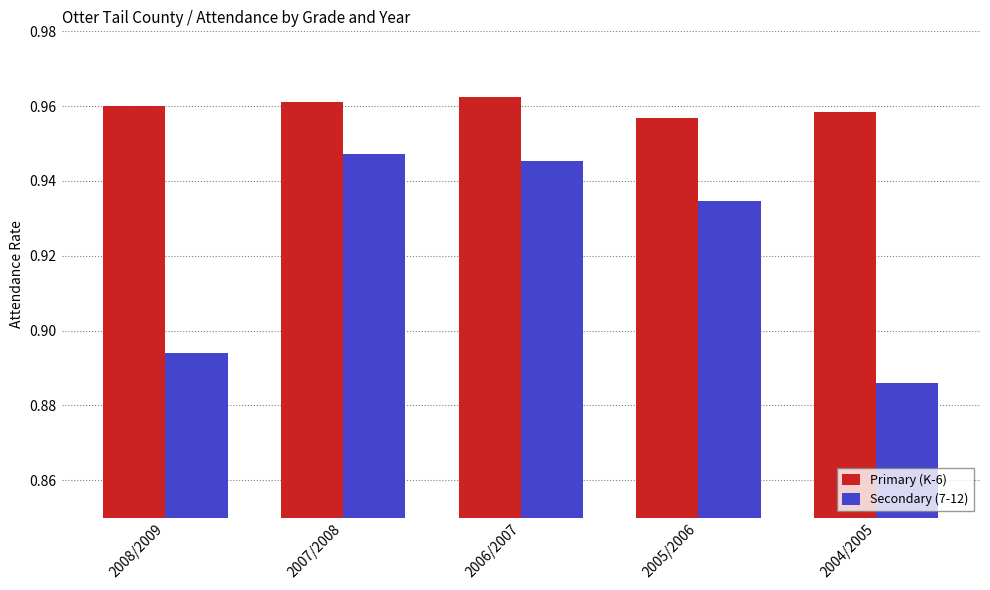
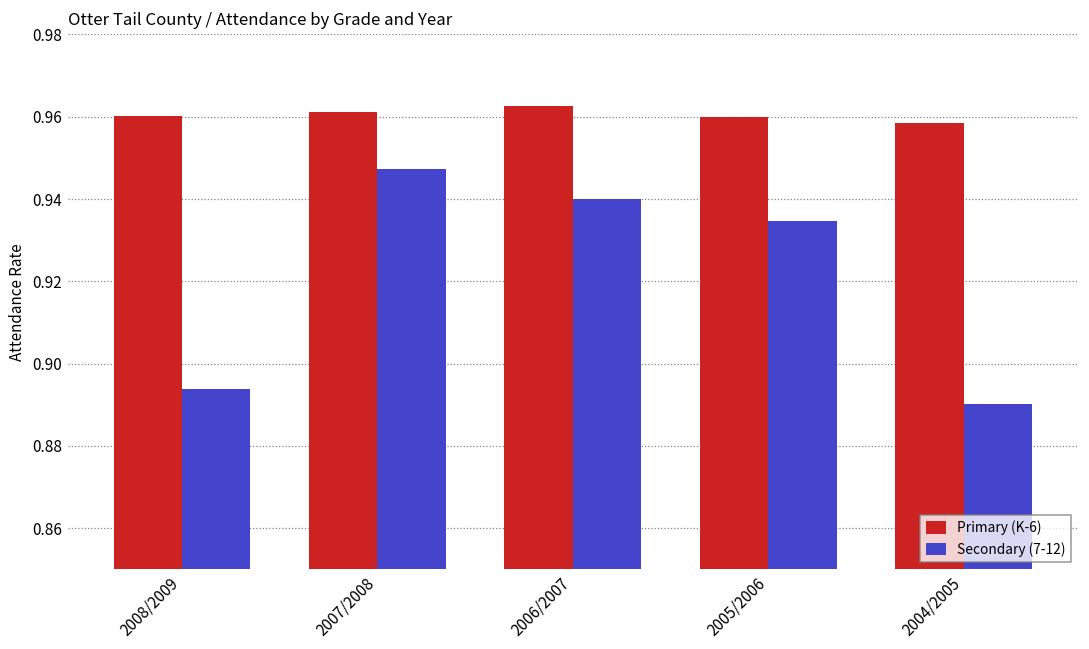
  {
    "Primary (K-6)": {
      "2008/2009": 0.960,
      "2007/2008": 0.961,
      "2006/2007": 0.962,
-     "2005/2006": 0.957,
+     "2005/2006": 0.960,
      "2004/2005": 0.958
    },
    "Secondary (7-12)": {
      "2008/2009": 0.894,
      "2007/2008": 0.947,
-     "2006/2007": 0.945,
+     "2006/2007": 0.940,
      "2005/2006": 0.935,
-     "2004/2005": 0.886
+     "2004/2005": 0.890
    }
  }
